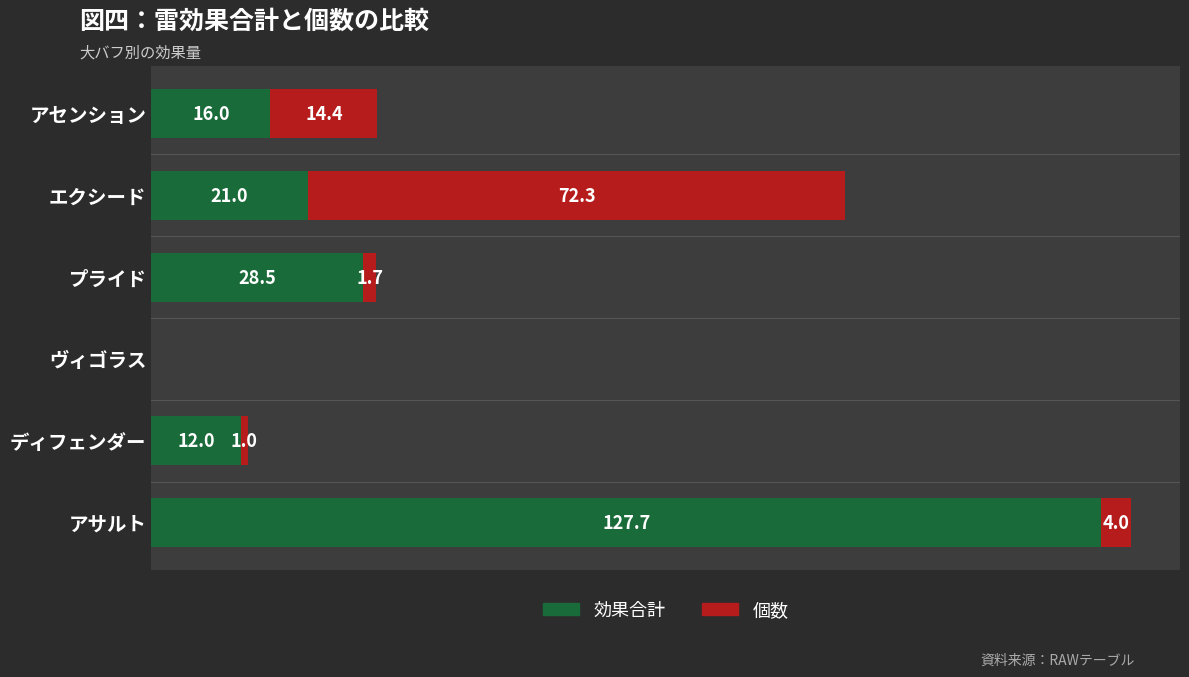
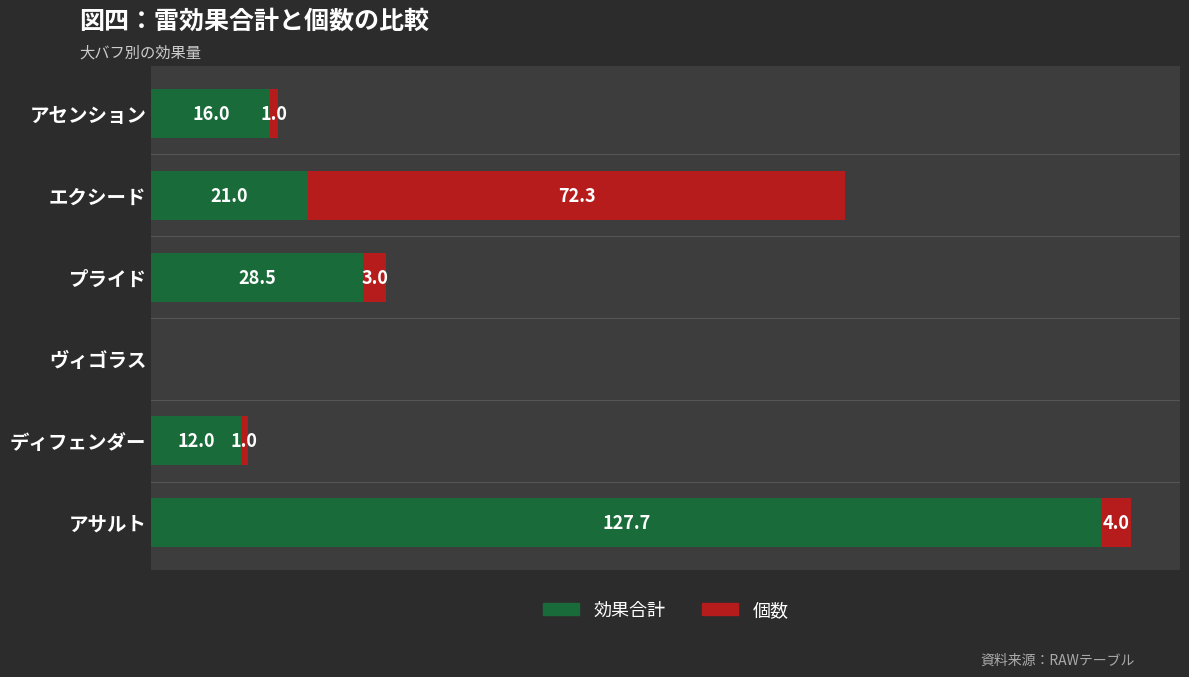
  {
    "効果合計": {
      "アセンション": 16.0,
      "エクシード": 21.0,
      "プライド": 28.5,
      "ディフェンダー": 12.0,
      "アサルト": 127.7
    },
    "個数": {
-     "アセンション": 14.4,
+     "アセンション": 1.0,
      "エクシード": 72.3,
-     "プライド": 1.7,
+     "プライド": 3.0,
      "ディフェンダー": 1.0,
      "アサルト": 4.0
    }
  }
